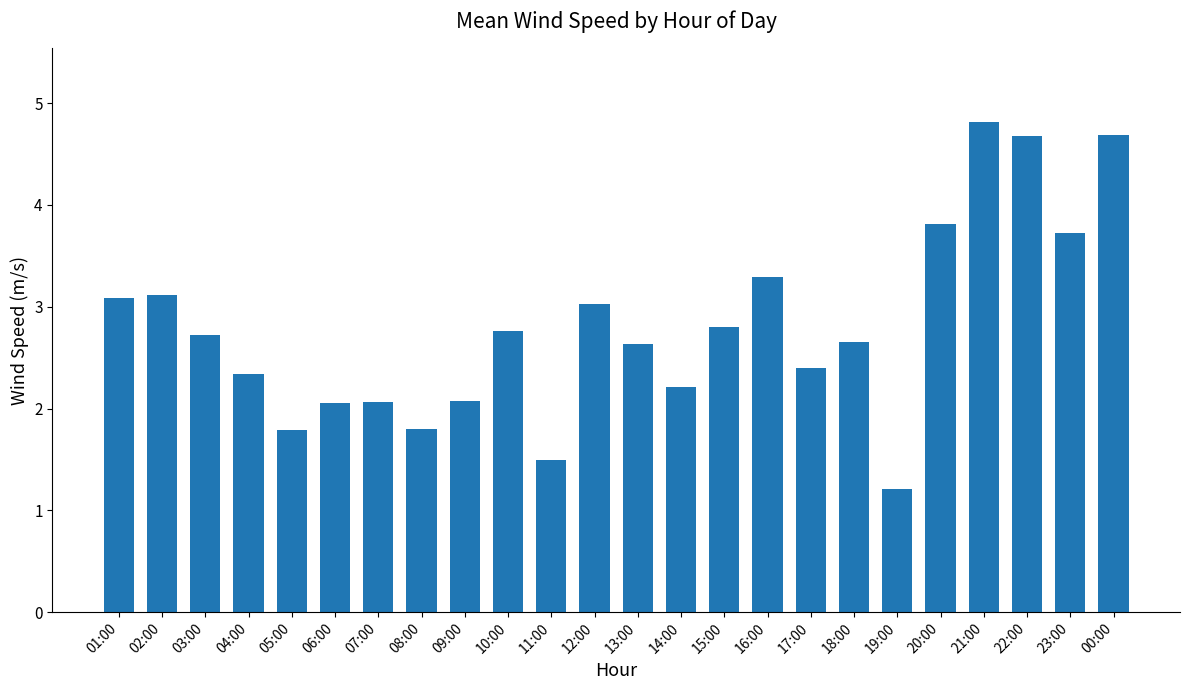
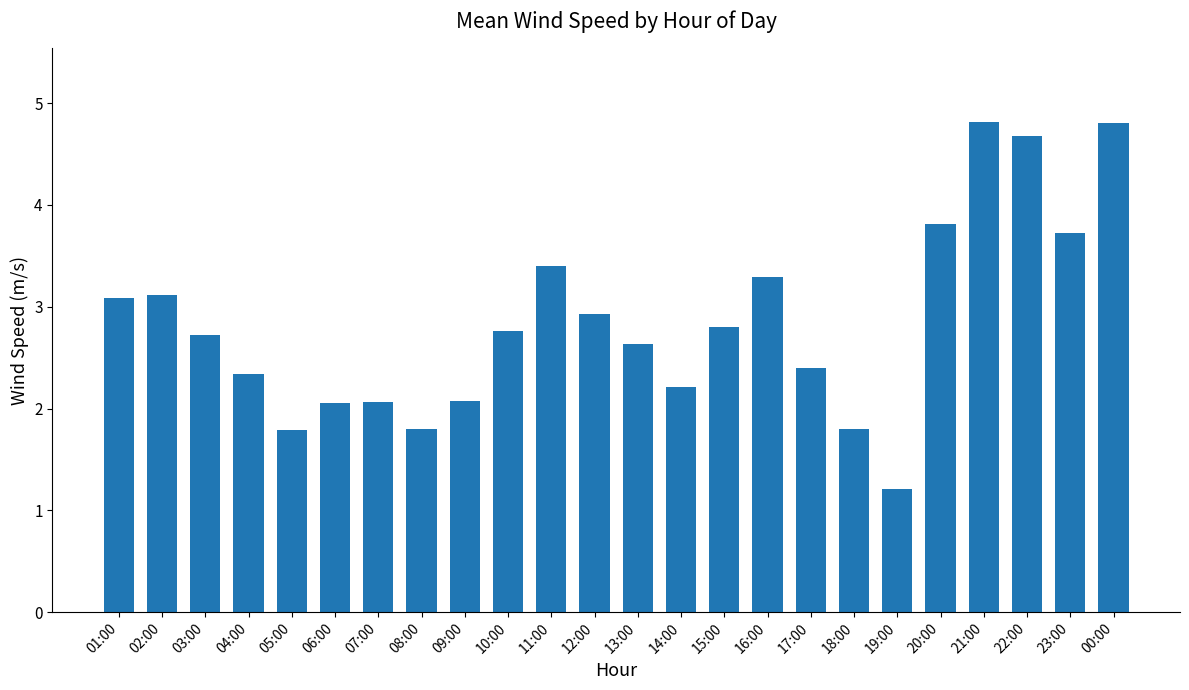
  {
    "01:00": 3.08,
    "02:00": 3.12,
    "03:00": 2.73,
    "04:00": 2.34,
    "05:00": 1.79,
    "06:00": 2.05,
    "07:00": 2.06,
    "08:00": 1.80,
    "09:00": 2.08,
    "10:00": 2.76,
-   "11:00": 1.50,
-   "12:00": 3.03,
+   "11:00": 3.40,
+   "12:00": 2.93,
    "13:00": 2.64,
    "14:00": 2.21,
    "15:00": 2.80,
    "16:00": 3.29,
    "17:00": 2.40,
-   "18:00": 2.65,
+   "18:00": 1.80,
    "19:00": 1.21,
    "20:00": 3.81,
    "21:00": 4.81,
    "22:00": 4.67,
    "23:00": 3.73,
-   "00:00": 4.68
+   "00:00": 4.80
  }
